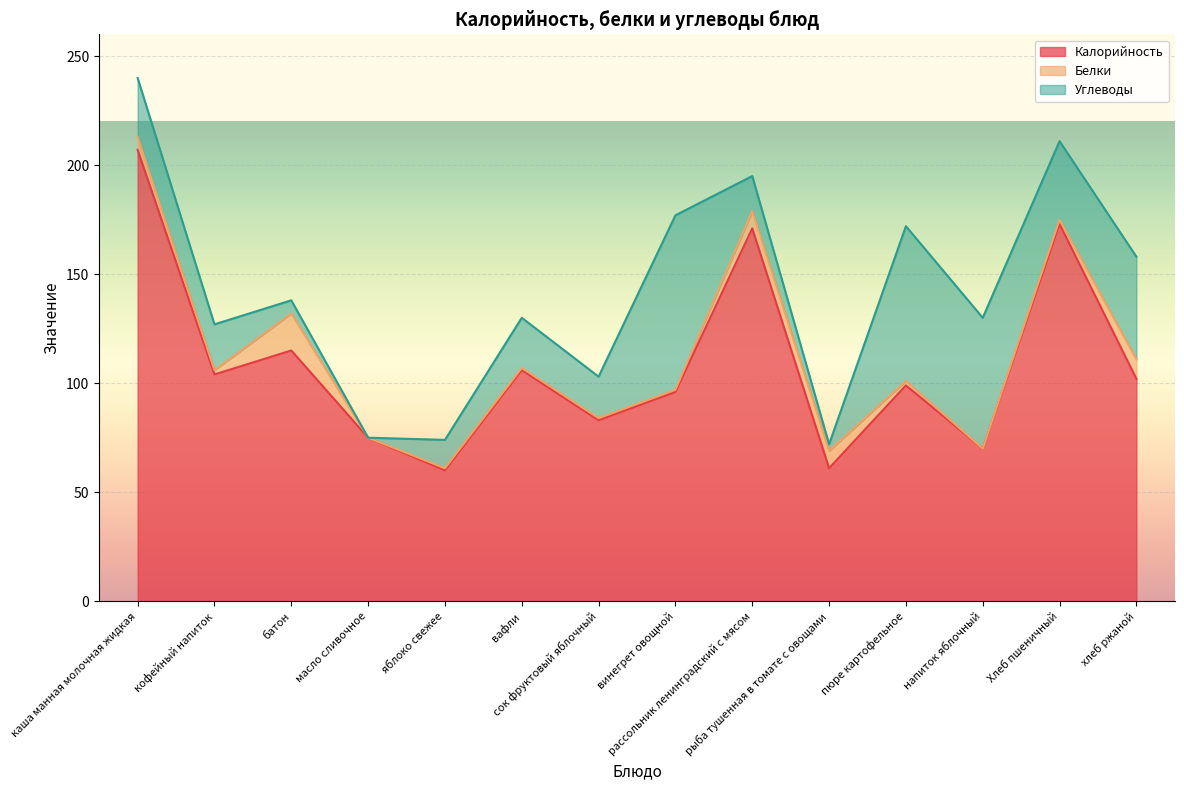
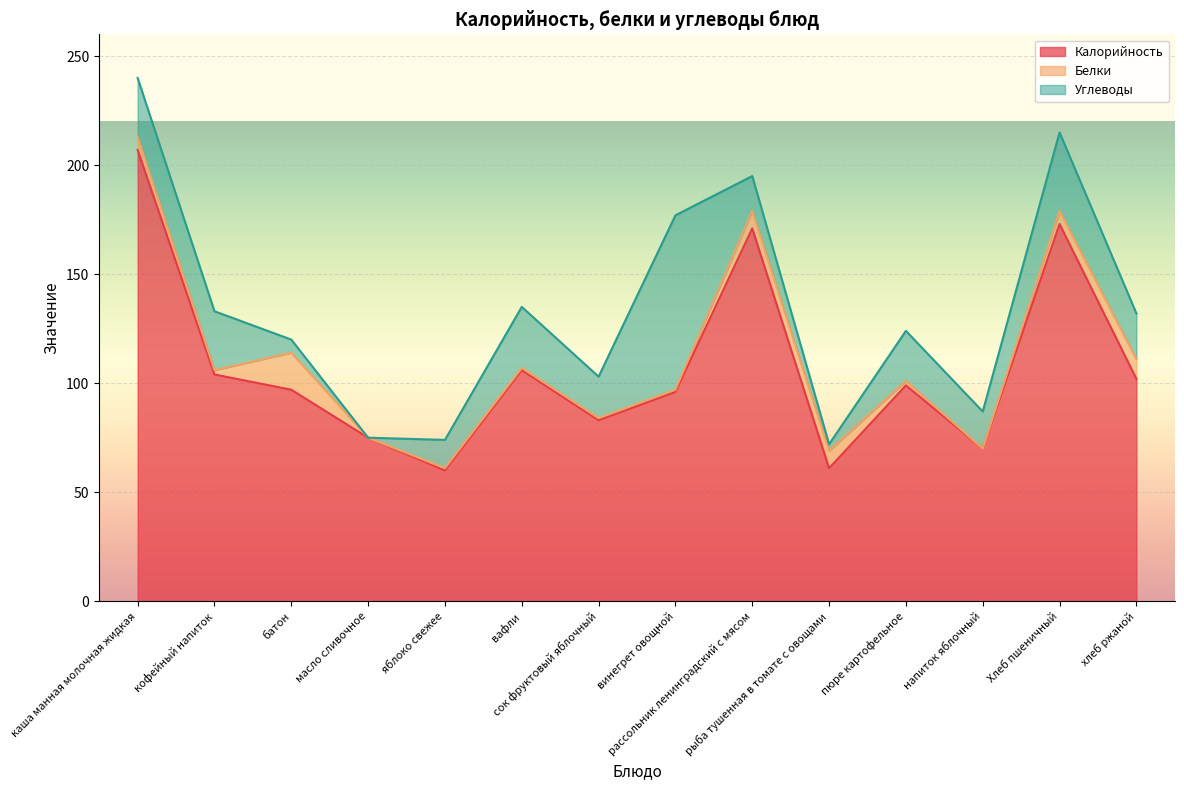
  {
    "Калорийность": {
      "каша манная молочная жидкая": 207,
      "кофейный напиток": 104,
-     "батон": 115,
+     "батон": 97,
      "рассольник ленинградский с мясом": 171,
      "рыба тушенная в томате с овощами": 61,
      "пюре картофельное": 99,
      "Хлеб пшеничный": 173,
      "хлеб ржаной": 102
    },
    "Белки": {
      "каша манная молочная жидкая": 6,
      "кофейный напиток": 2,
      "батон": 17,
      "рассольник ленинградский с мясом": 8,
      "рыба тушенная в томате с овощами": 8,
      "пюре картофельное": 2,
-     "Хлеб пшеничный": 2,
+     "Хлеб пшеничный": 6,
      "хлеб ржаной": 9
    },
    "Углеводы": {
      "каша манная молочная жидкая": 27,
-     "кофейный напиток": 21,
+     "кофейный напиток": 27,
      "батон": 6,
      "яблоко свежее": 13,
-     "вафли": 23,
+     "вафли": 28,
      "сок фруктовый яблочный": 19,
      "винегрет овощной": 80,
      "рассольник ленинградский с мясом": 16,
      "рыба тушенная в томате с овощами": 3,
-     "пюре картофельное": 71,
-     "напиток яблочный": 60,
+     "пюре картофельное": 23,
+     "напиток яблочный": 17,
      "Хлеб пшеничный": 36,
-     "хлеб ржаной": 47
+     "хлеб ржаной": 21
    }
  }
